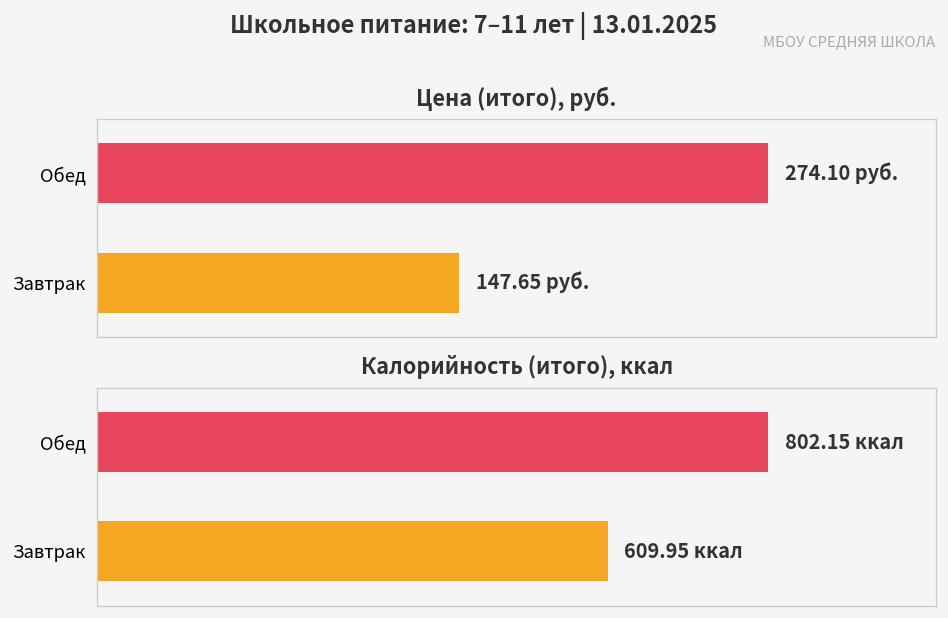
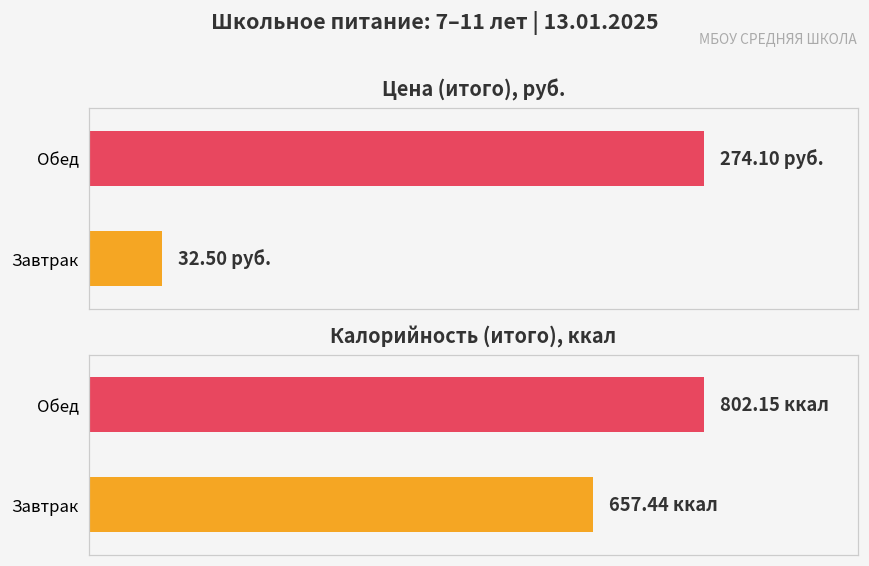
  {
    "Цена (итого), руб.": {
      "Обед": 274.10,
-     "Завтрак": 147.65
+     "Завтрак": 32.50
    },
    "Калорийность (итого), ккал": {
      "Обед": 802.15,
-     "Завтрак": 609.95
+     "Завтрак": 657.44
    }
  }
